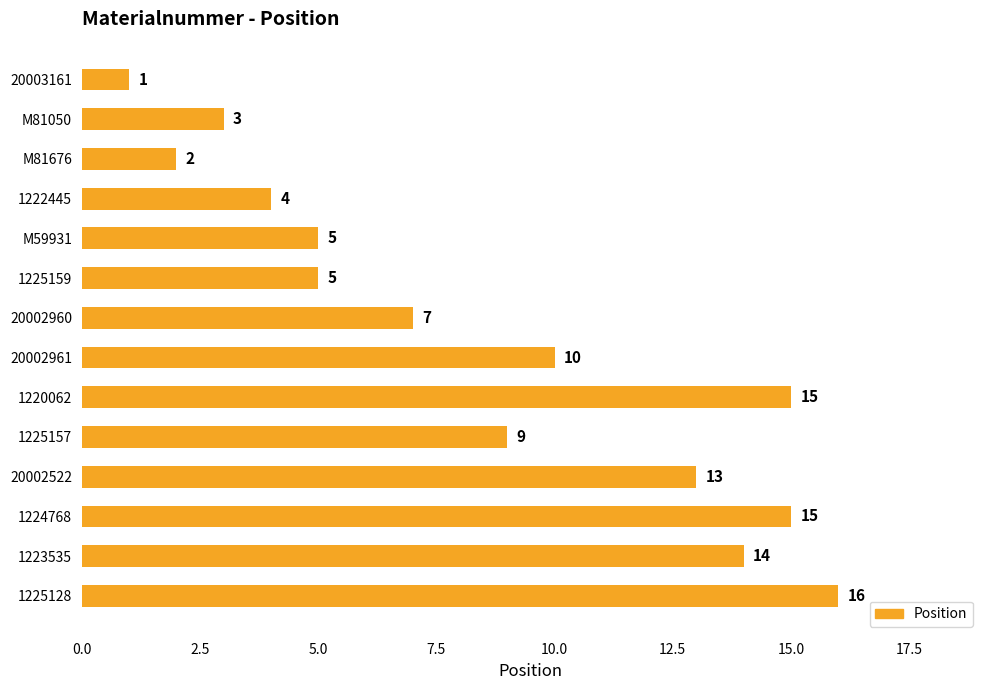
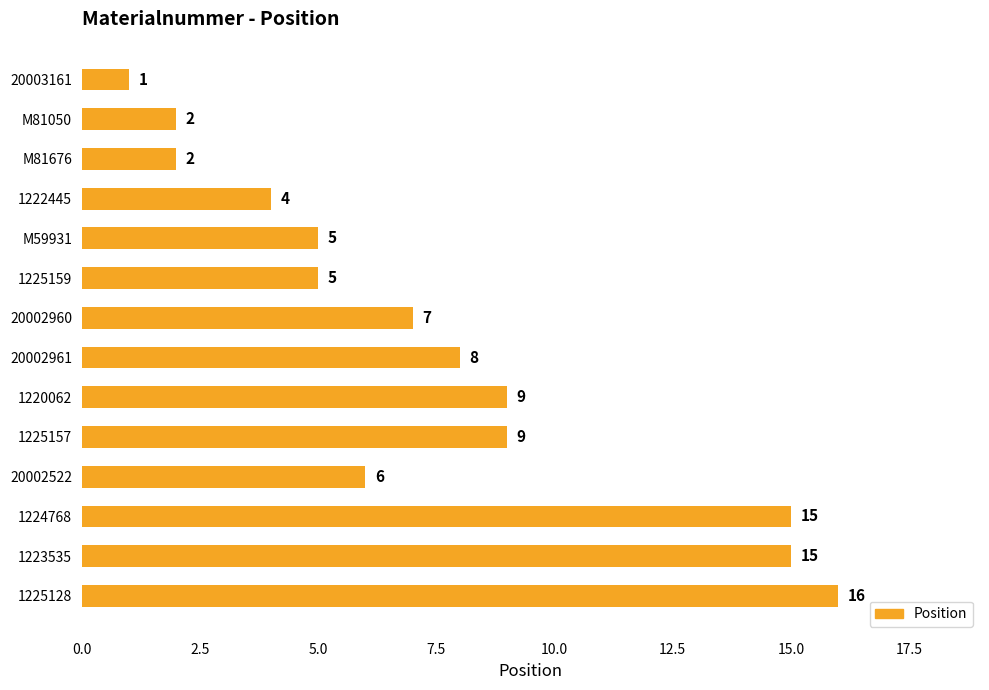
  {
    "20003161": 1,
-   "M81050": 3,
+   "M81050": 2,
    "M81676": 2,
    "1222445": 4,
    "M59931": 5,
    "1225159": 5,
    "20002960": 7,
-   "20002961": 10,
-   "1220062": 15,
+   "20002961": 8,
+   "1220062": 9,
    "1225157": 9,
-   "20002522": 13,
+   "20002522": 6,
    "1224768": 15,
-   "1223535": 14,
+   "1223535": 15,
    "1225128": 16
  }
